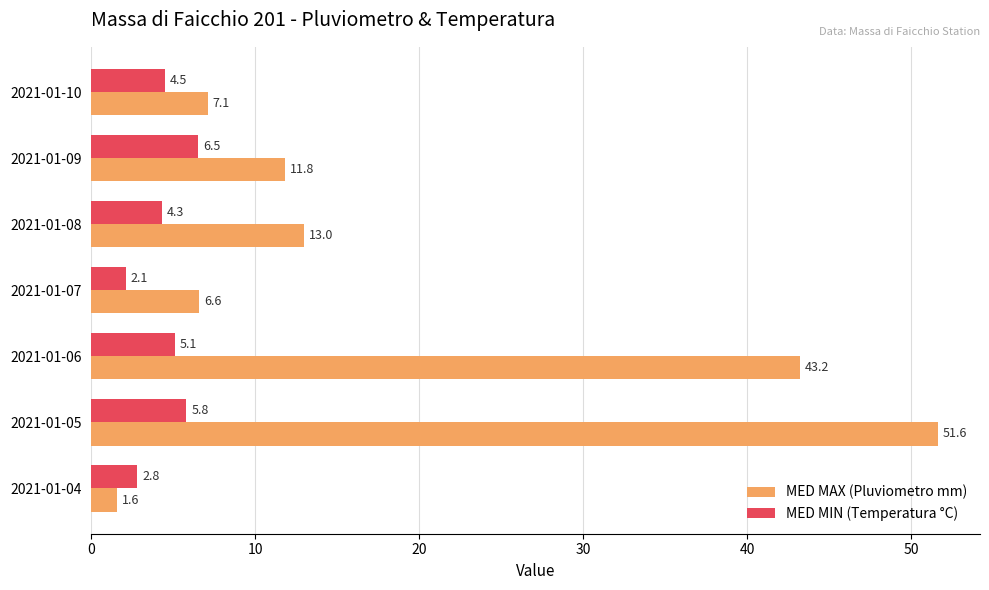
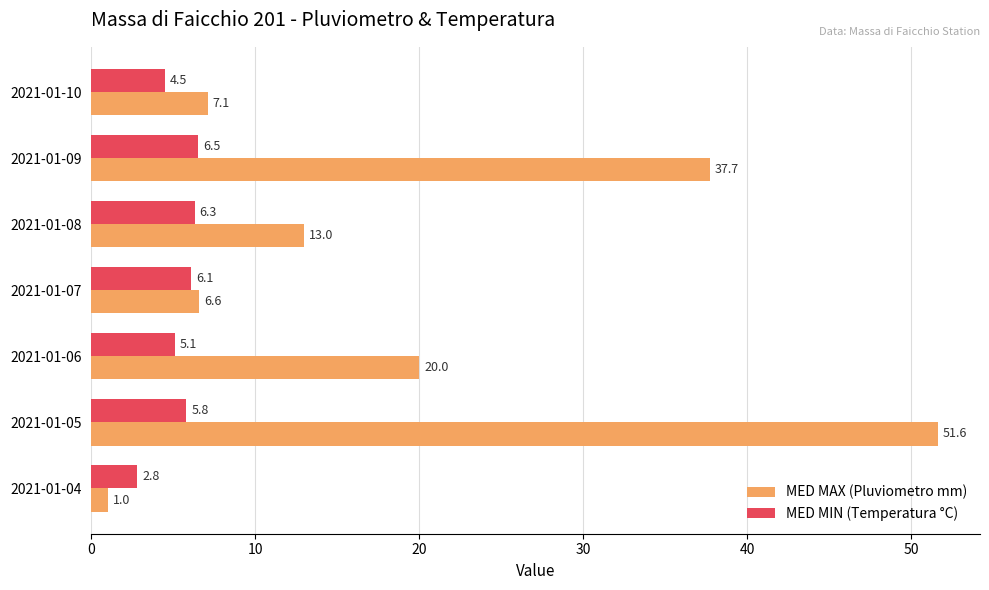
  {
    "MED MAX (Pluviometro mm)": {
      "2021-01-10": 7.1,
-     "2021-01-09": 11.8,
+     "2021-01-09": 37.7,
      "2021-01-08": 13.0,
      "2021-01-07": 6.6,
-     "2021-01-06": 43.2,
+     "2021-01-06": 20.0,
      "2021-01-05": 51.6,
-     "2021-01-04": 1.6
+     "2021-01-04": 1.0
    },
    "MED MIN (Temperatura °C)": {
      "2021-01-10": 4.5,
      "2021-01-09": 6.5,
-     "2021-01-08": 4.3,
-     "2021-01-07": 2.1,
+     "2021-01-08": 6.3,
+     "2021-01-07": 6.1,
      "2021-01-06": 5.1,
      "2021-01-05": 5.8,
      "2021-01-04": 2.8
    }
  }
